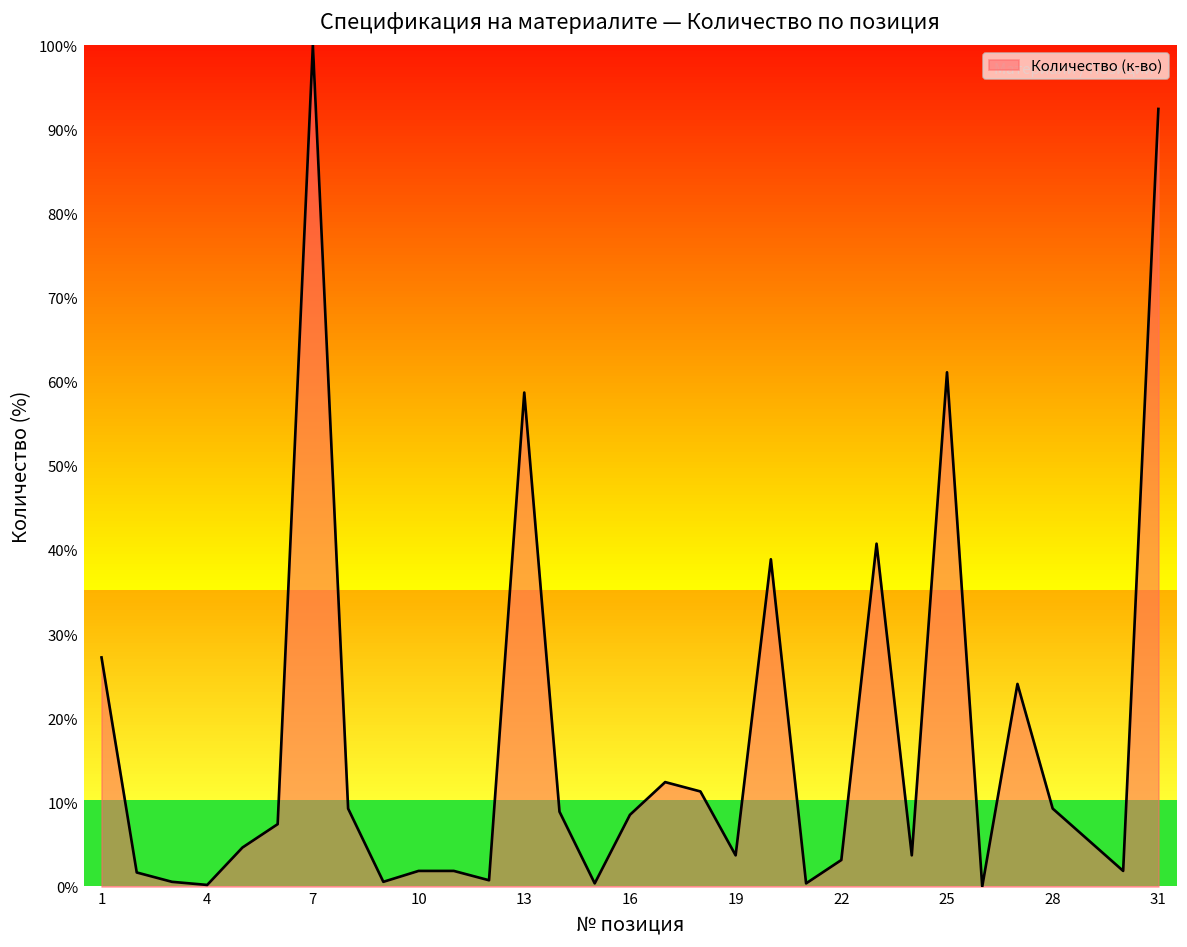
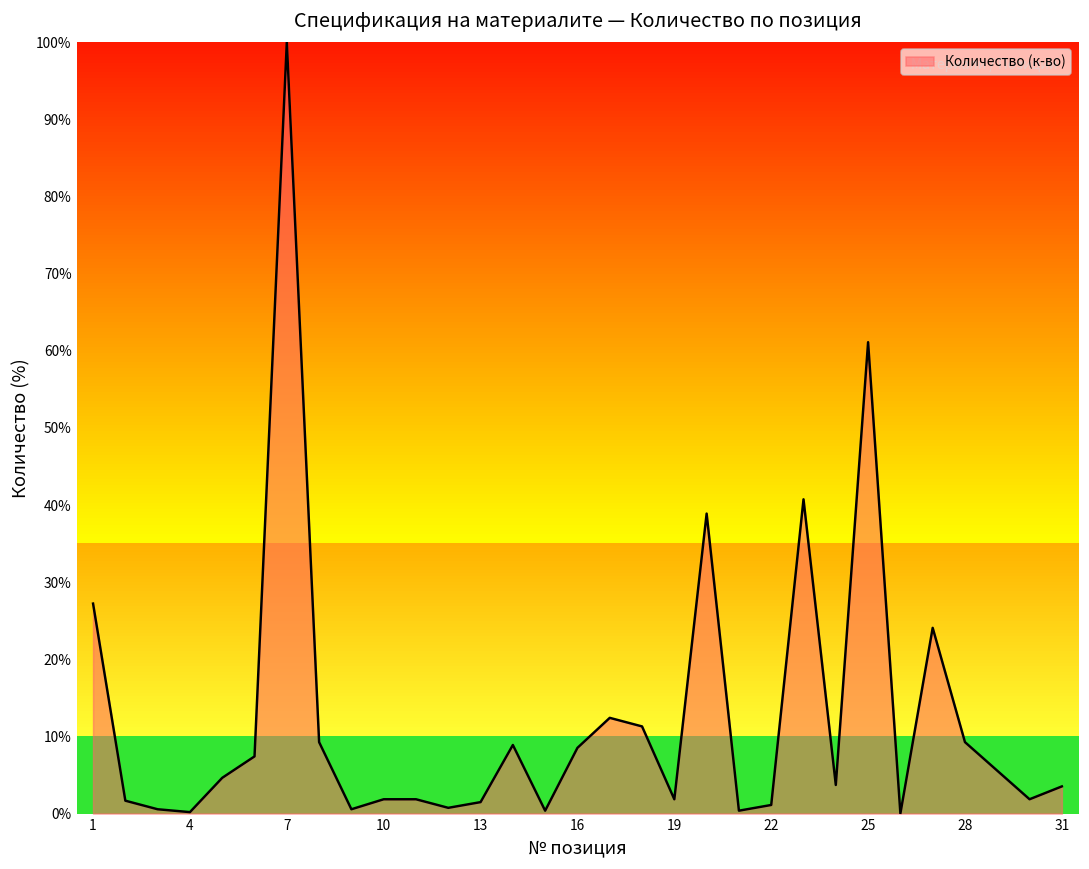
  {
    "1": "27%",
    "4": "0%",
    "7": "100%",
    "10": "2%",
-   "13": "59%",
+   "13": "1%",
    "16": "9%",
-   "19": "4%",
-   "22": "3%",
+   "19": "2%",
+   "22": "1%",
    "25": "61%",
    "28": "9%",
-   "31": "92%"
+   "31": "4%"
  }
